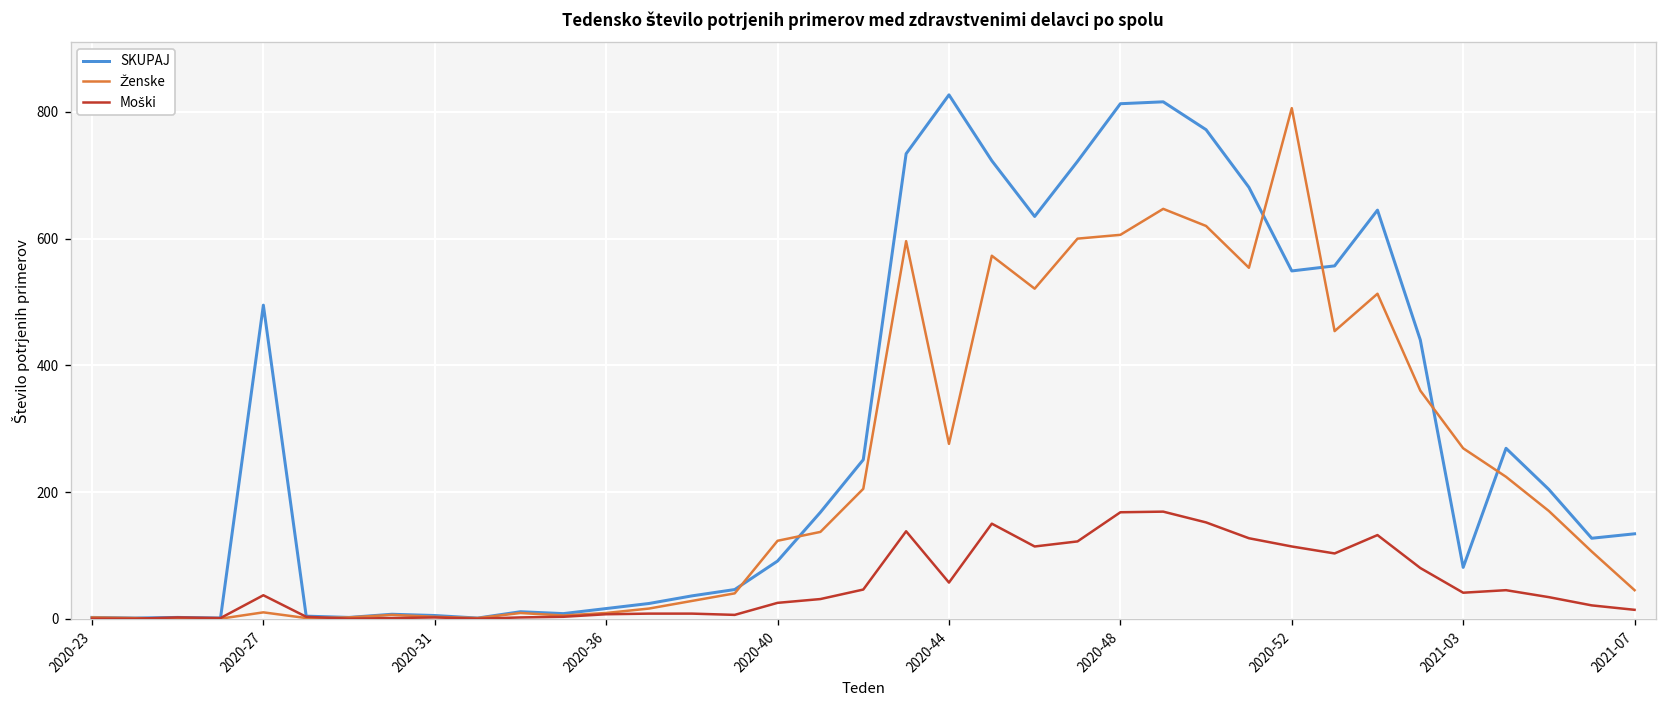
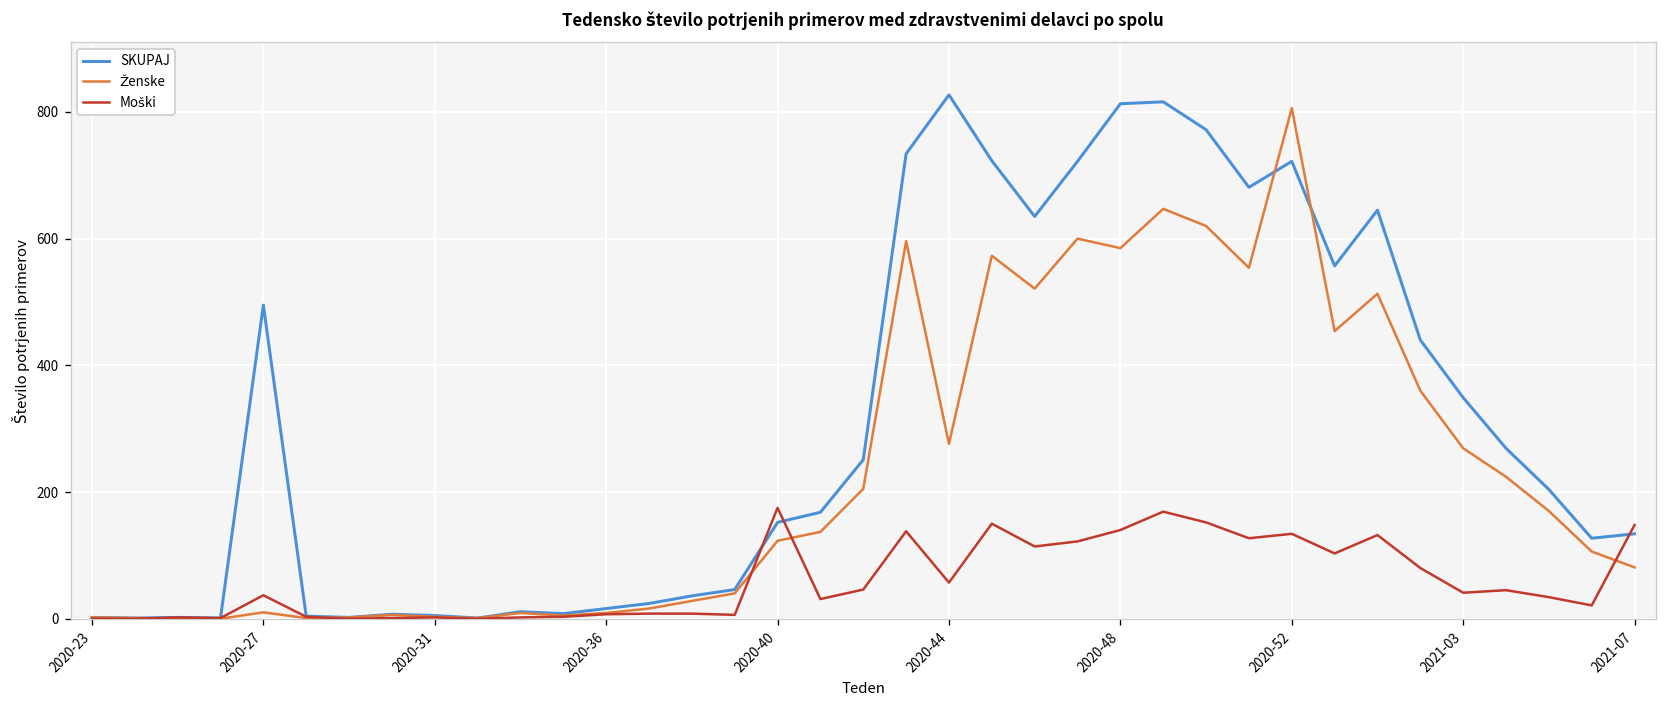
  {
    "SKUPAJ": {
      "2020-27": 500,
      "2020-36": 20,
-     "2020-40": 90,
+     "2020-40": 150,
      "2020-44": 830,
      "2020-48": 810,
-     "2020-52": 550,
-     "2021-03": 80,
+     "2020-52": 720,
+     "2021-03": 350,
      "2021-07": 130
    },
    "Ženske": {
      "2020-27": 10,
      "2020-40": 120,
      "2020-44": 280,
-     "2020-48": 610,
+     "2020-48": 590,
      "2020-52": 810,
      "2021-03": 270,
-     "2021-07": 50
+     "2021-07": 80
    },
    "Moški": {
      "2020-27": 40,
-     "2020-40": 30,
+     "2020-40": 180,
      "2020-44": 60,
-     "2020-48": 170,
-     "2020-52": 110,
+     "2020-48": 140,
+     "2020-52": 130,
      "2021-03": 40,
-     "2021-07": 10
+     "2021-07": 150
    }
  }
